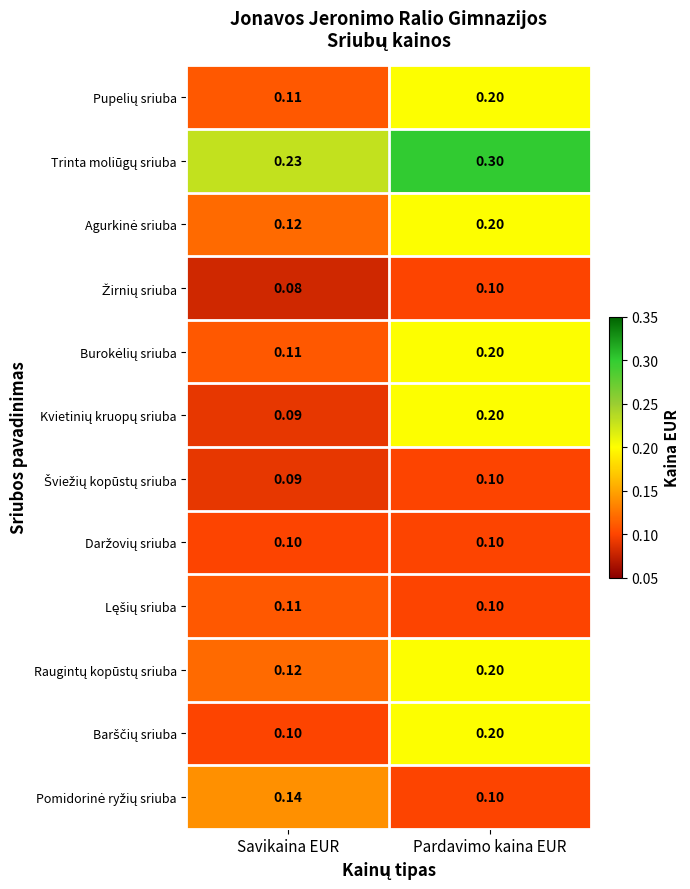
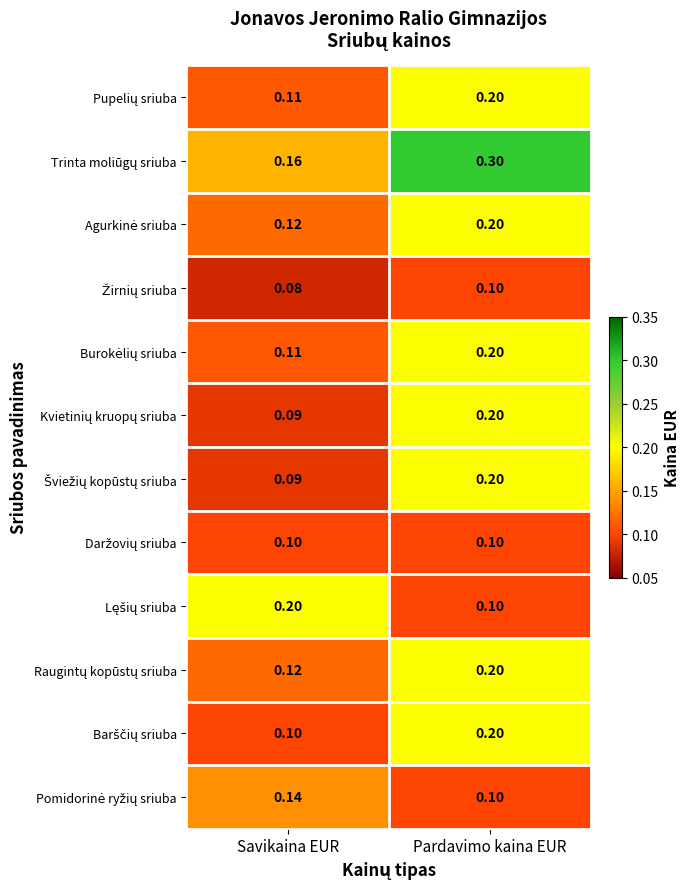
  {
    "Pupelių sriuba": {
      "Savikaina EUR": 0.11,
      "Pardavimo kaina EUR": 0.20
    },
    "Trinta moliūgų sriuba": {
-     "Savikaina EUR": 0.23,
+     "Savikaina EUR": 0.16,
      "Pardavimo kaina EUR": 0.30
    },
    "Agurkinė sriuba": {
      "Savikaina EUR": 0.12,
      "Pardavimo kaina EUR": 0.20
    },
    "Žirnių sriuba": {
      "Savikaina EUR": 0.08,
      "Pardavimo kaina EUR": 0.10
    },
    "Burokėlių sriuba": {
      "Savikaina EUR": 0.11,
      "Pardavimo kaina EUR": 0.20
    },
    "Kvietinių kruopų sriuba": {
      "Savikaina EUR": 0.09,
      "Pardavimo kaina EUR": 0.20
    },
    "Šviežių kopūstų sriuba": {
      "Savikaina EUR": 0.09,
-     "Pardavimo kaina EUR": 0.10
+     "Pardavimo kaina EUR": 0.20
    },
    "Daržovių sriuba": {
      "Savikaina EUR": 0.10,
      "Pardavimo kaina EUR": 0.10
    },
    "Lęšių sriuba": {
-     "Savikaina EUR": 0.11,
+     "Savikaina EUR": 0.20,
      "Pardavimo kaina EUR": 0.10
    },
    "Raugintų kopūstų sriuba": {
      "Savikaina EUR": 0.12,
      "Pardavimo kaina EUR": 0.20
    },
    "Barščių sriuba": {
      "Savikaina EUR": 0.10,
      "Pardavimo kaina EUR": 0.20
    },
    "Pomidorinė ryžių sriuba": {
      "Savikaina EUR": 0.14,
      "Pardavimo kaina EUR": 0.10
    }
  }
